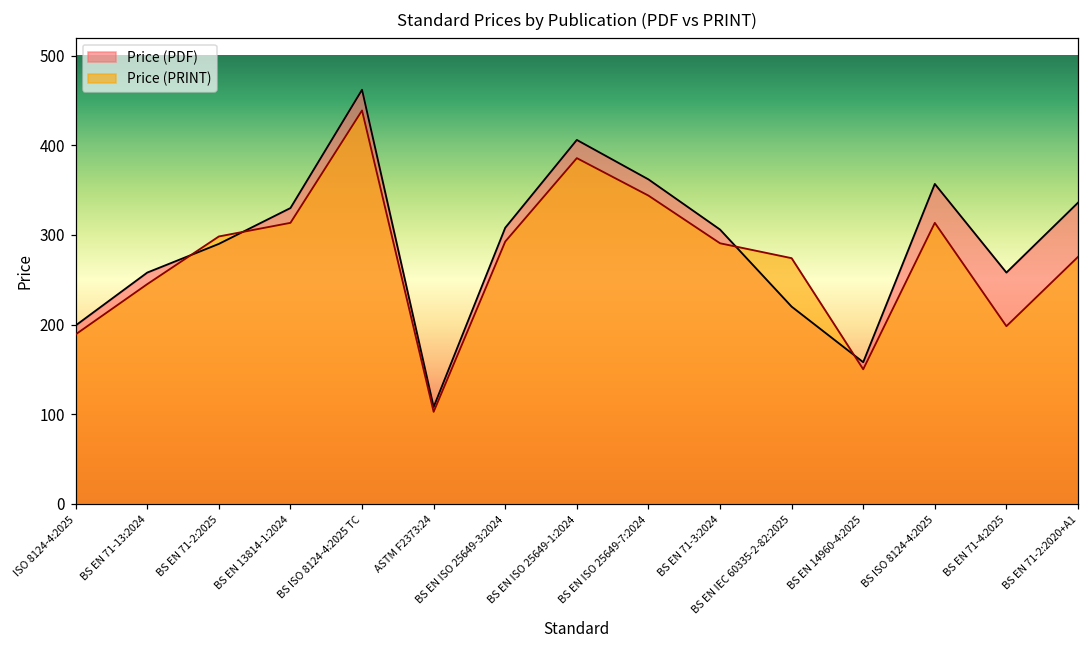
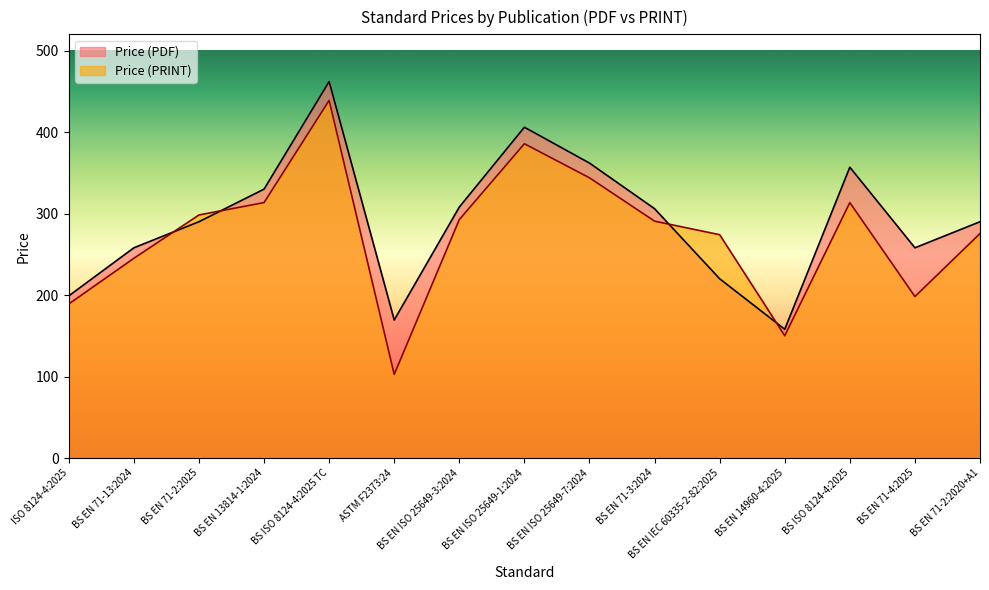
  {
    "Price (PDF)": {
      "ISO 8124-4:2025": 200,
      "BS EN 71-13:2024": 260,
      "BS EN 71-2:2025": 290,
      "BS EN 13814-1:2024": 330,
      "BS ISO 8124-4:2025 TC": 460,
-     "ASTM F2373:24": 110,
+     "ASTM F2373:24": 170,
      "BS EN ISO 25649-3:2024": 310,
      "BS EN ISO 25649-1:2024": 410,
      "BS EN ISO 25649-7:2024": 360,
      "BS EN 71-3:2024": 310,
      "BS EN IEC 60335-2-82:2025": 220,
      "BS EN 14960-4:2025": 160,
      "BS ISO 8124-4:2025": 360,
      "BS EN 71-4:2025": 260,
-     "BS EN 71-2:2020+A1": 340
+     "BS EN 71-2:2020+A1": 290
    },
    "Price (PRINT)": {
      "ISO 8124-4:2025": 190,
      "BS EN 71-13:2024": 250,
      "BS EN 71-2:2025": 300,
      "BS EN 13814-1:2024": 310,
      "BS ISO 8124-4:2025 TC": 440,
      "ASTM F2373:24": 100,
      "BS EN ISO 25649-3:2024": 290,
      "BS EN ISO 25649-1:2024": 390,
      "BS EN ISO 25649-7:2024": 340,
      "BS EN 71-3:2024": 290,
      "BS EN IEC 60335-2-82:2025": 270,
      "BS EN 14960-4:2025": 150,
      "BS ISO 8124-4:2025": 310,
      "BS EN 71-4:2025": 200,
      "BS EN 71-2:2020+A1": 280
    }
  }
